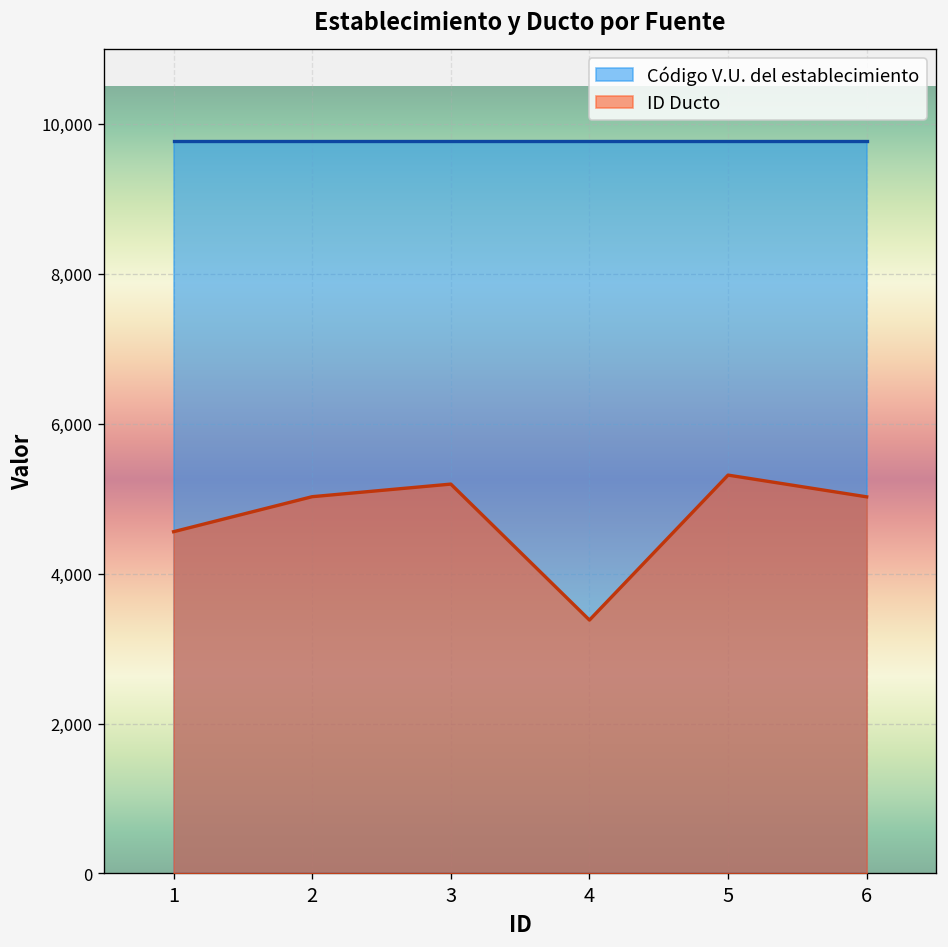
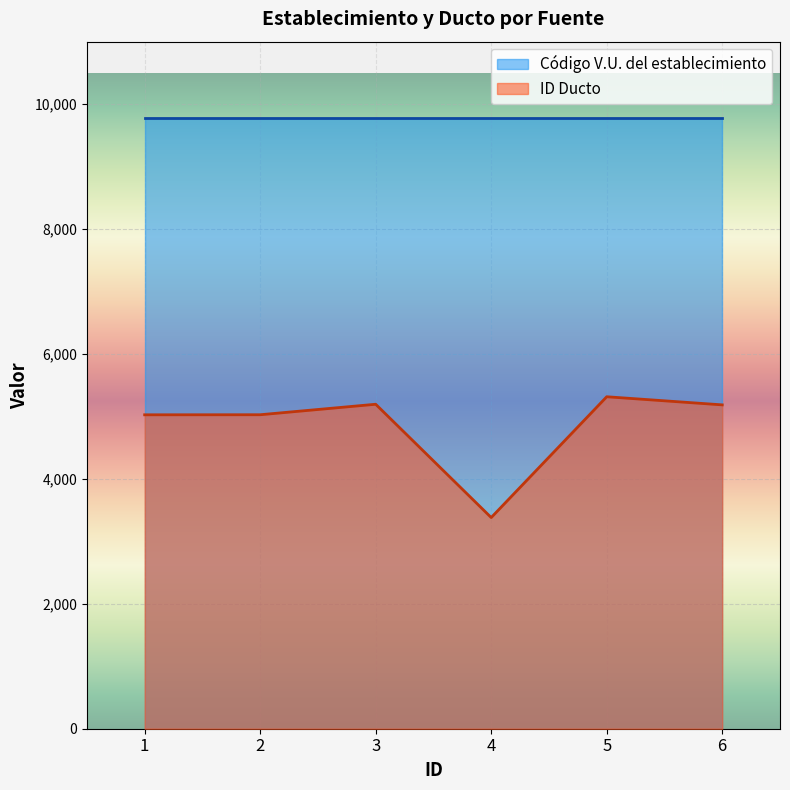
  {
    "Código V.U. del establecimiento": {
      "1": "9,800",
      "2": "9,800",
      "3": "9,800",
      "4": "9,800",
      "5": "9,800",
      "6": "9,800"
    },
    "ID Ducto": {
-     "1": "4,600",
+     "1": "5,000",
      "2": "5,000",
      "3": "5,200",
      "4": "3,400",
      "5": "5,300",
-     "6": "5,000"
+     "6": "5,200"
    }
  }
